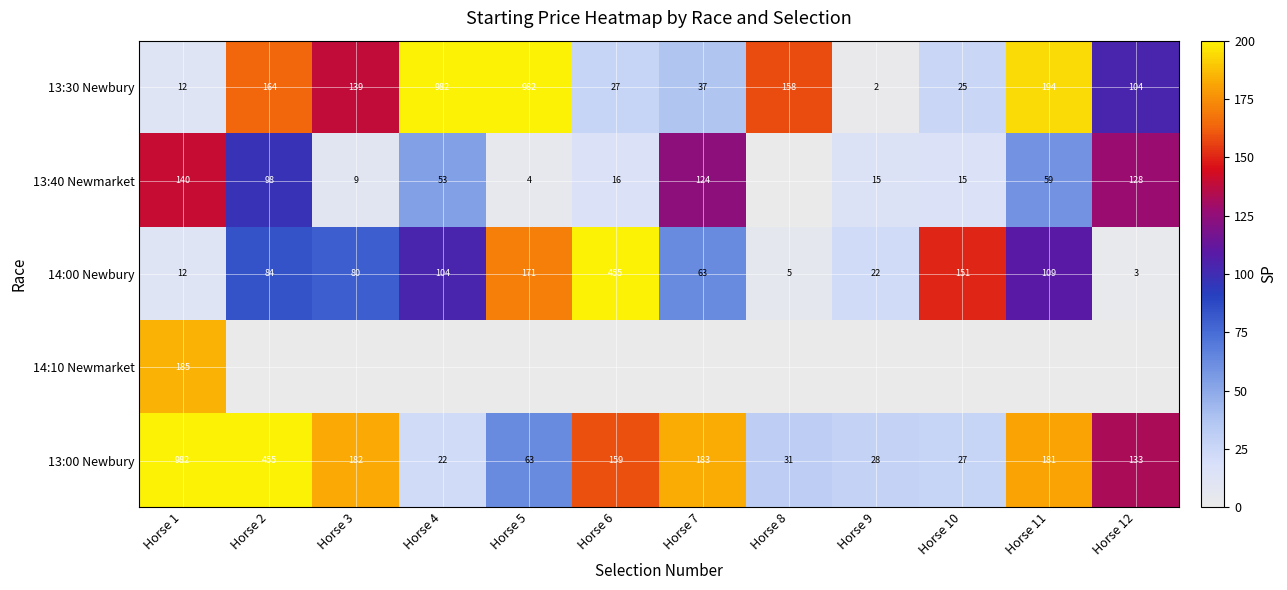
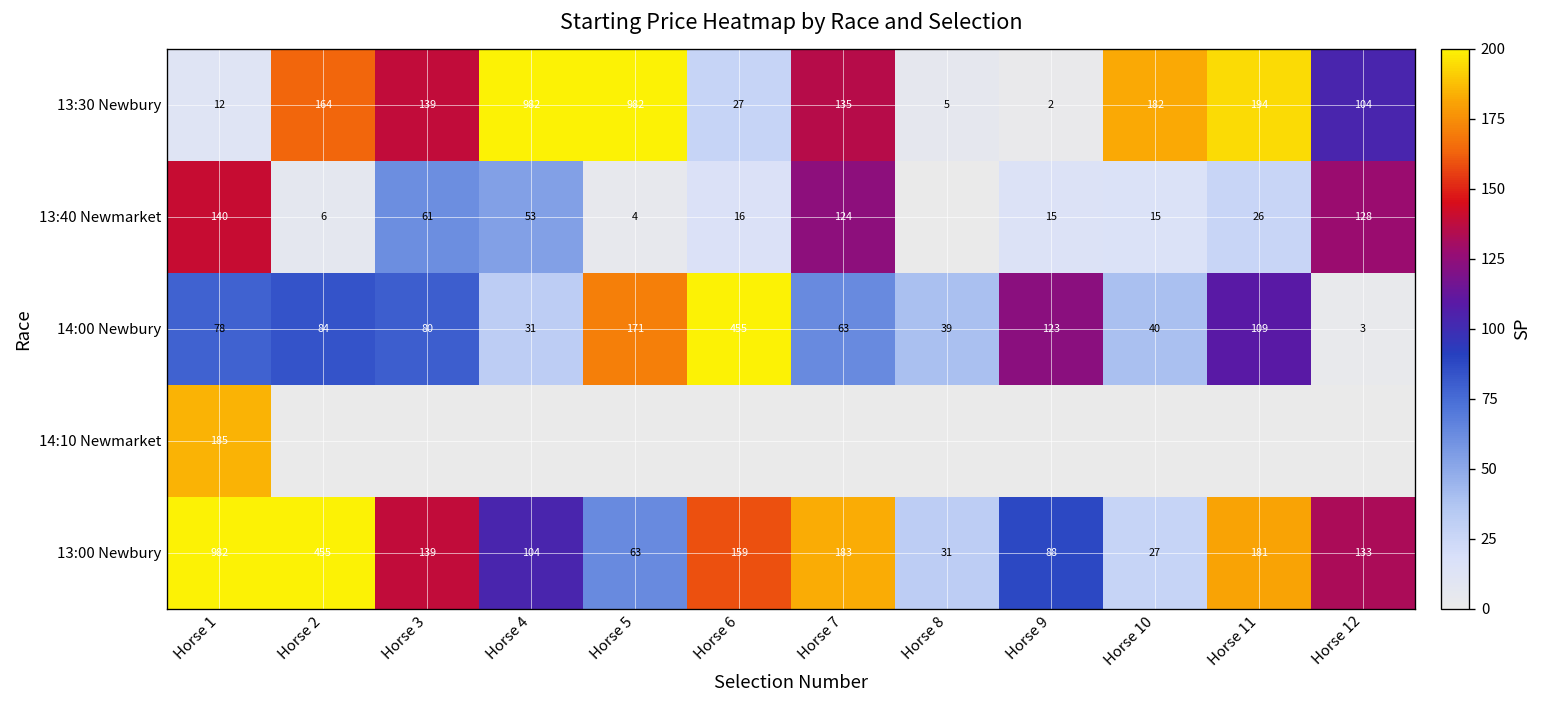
  {
    "13:30 Newbury": {
      "Horse 1": 12,
      "Horse 2": 164,
      "Horse 3": 139,
      "Horse 4": 982,
      "Horse 5": 982,
      "Horse 6": 27,
-     "Horse 7": 37,
-     "Horse 8": 158,
+     "Horse 7": 135,
+     "Horse 8": 5,
      "Horse 9": 2,
-     "Horse 10": 25,
+     "Horse 10": 182,
      "Horse 11": 194,
      "Horse 12": 104
    },
    "13:40 Newmarket": {
      "Horse 1": 140,
-     "Horse 2": 98,
-     "Horse 3": 9,
+     "Horse 2": 6,
+     "Horse 3": 61,
      "Horse 4": 53,
      "Horse 5": 4,
      "Horse 6": 16,
      "Horse 7": 124,
      "Horse 9": 15,
      "Horse 10": 15,
-     "Horse 11": 59,
+     "Horse 11": 26,
      "Horse 12": 128
    },
    "14:00 Newbury": {
-     "Horse 1": 12,
+     "Horse 1": 78,
      "Horse 2": 84,
      "Horse 3": 80,
-     "Horse 4": 104,
+     "Horse 4": 31,
      "Horse 5": 171,
      "Horse 6": 455,
      "Horse 7": 63,
-     "Horse 8": 5,
-     "Horse 9": 22,
-     "Horse 10": 151,
+     "Horse 8": 39,
+     "Horse 9": 123,
+     "Horse 10": 40,
      "Horse 11": 109,
      "Horse 12": 3
    },
    "14:10 Newmarket": {
      "Horse 1": 185
    },
    "13:00 Newbury": {
      "Horse 1": 982,
      "Horse 2": 455,
-     "Horse 3": 182,
-     "Horse 4": 22,
+     "Horse 3": 139,
+     "Horse 4": 104,
      "Horse 5": 63,
      "Horse 6": 159,
      "Horse 7": 183,
      "Horse 8": 31,
-     "Horse 9": 28,
+     "Horse 9": 88,
      "Horse 10": 27,
      "Horse 11": 181,
      "Horse 12": 133
    }
  }
